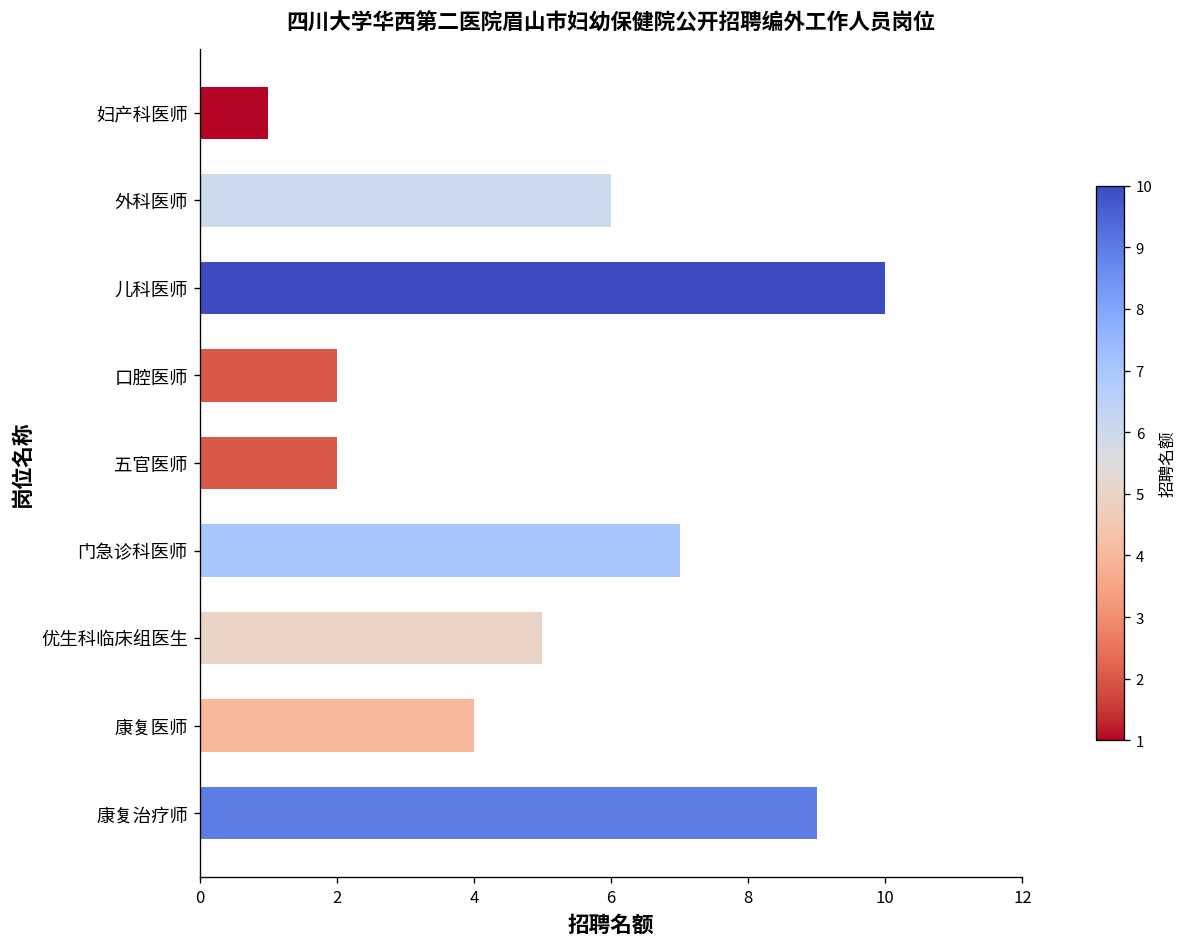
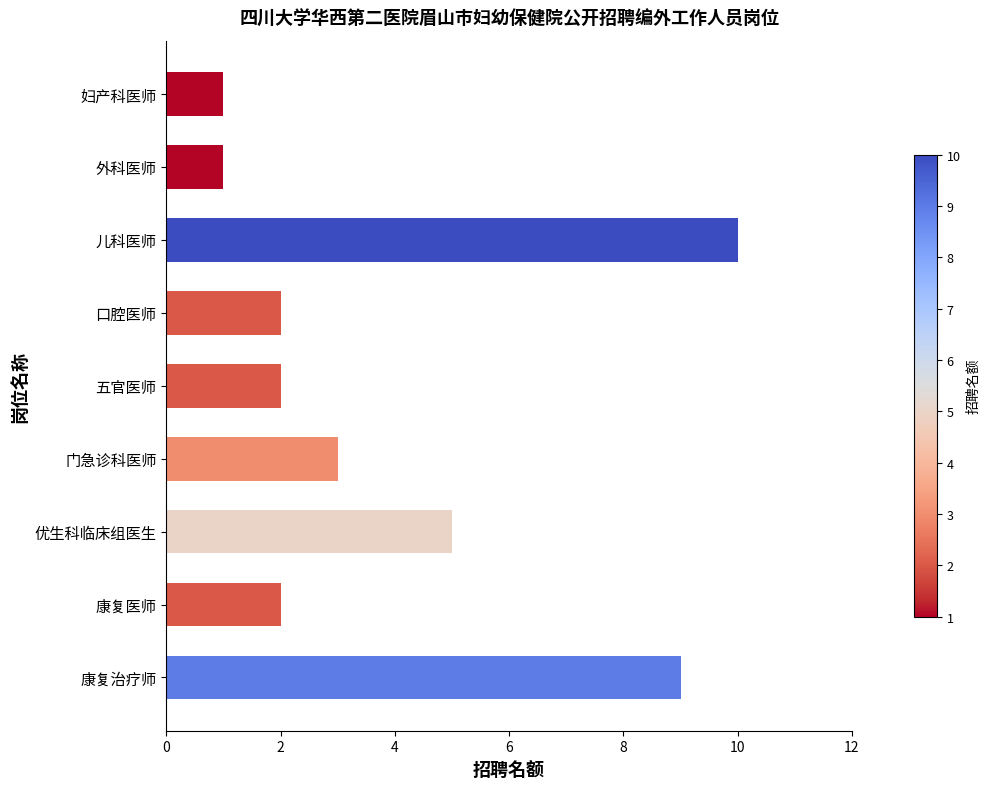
  {
    "妇产科医师": 1,
-   "外科医师": 6,
+   "外科医师": 1,
    "儿科医师": 10,
    "口腔医师": 2,
    "五官医师": 2,
-   "门急诊科医师": 7,
+   "门急诊科医师": 3,
    "优生科临床组医生": 5,
-   "康复医师": 4,
+   "康复医师": 2,
    "康复治疗师": 9
  }
